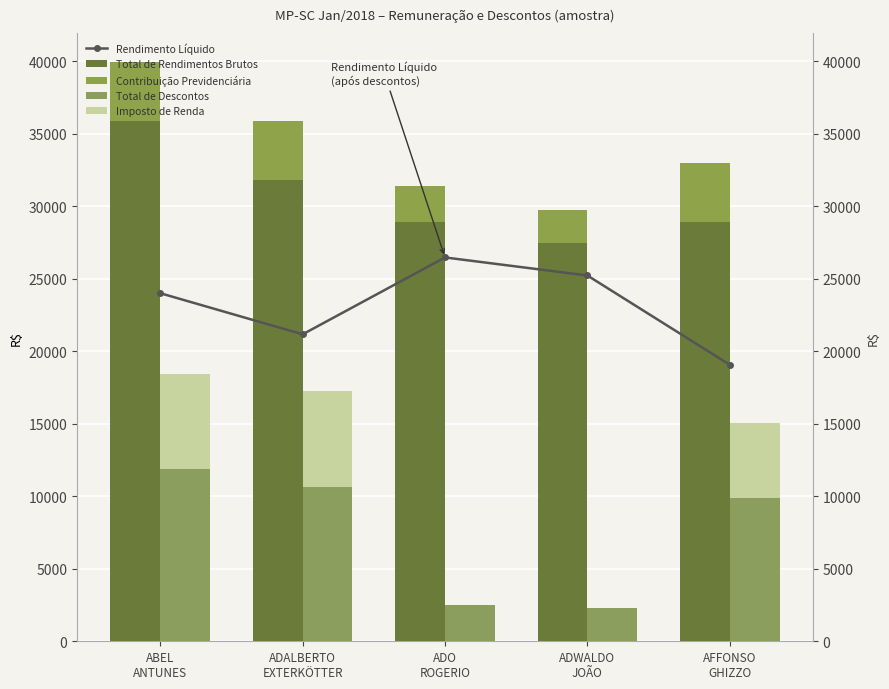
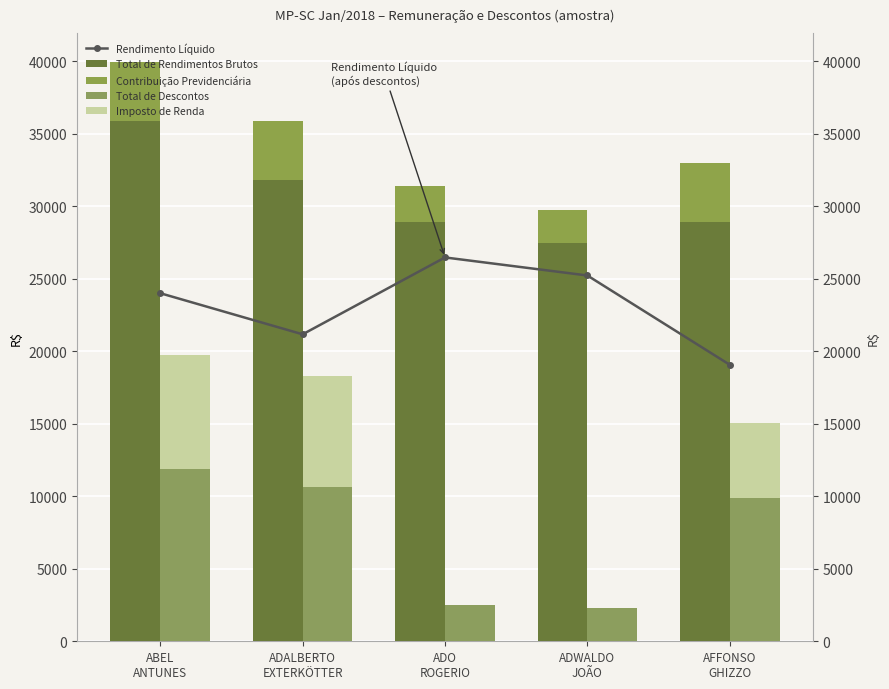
  {
    "Imposto de Renda": {
-     "ABEL ANTUNES": 6500,
-     "ADALBERTO EXTERKÖTTER": 6600,
+     "ABEL ANTUNES": 7800,
+     "ADALBERTO EXTERKÖTTER": 7600,
      "ADO ROGERIO": 0,
      "ADWALDO JOÃO": 0,
      "AFFONSO GHIZZO": 5200
    }
  }
